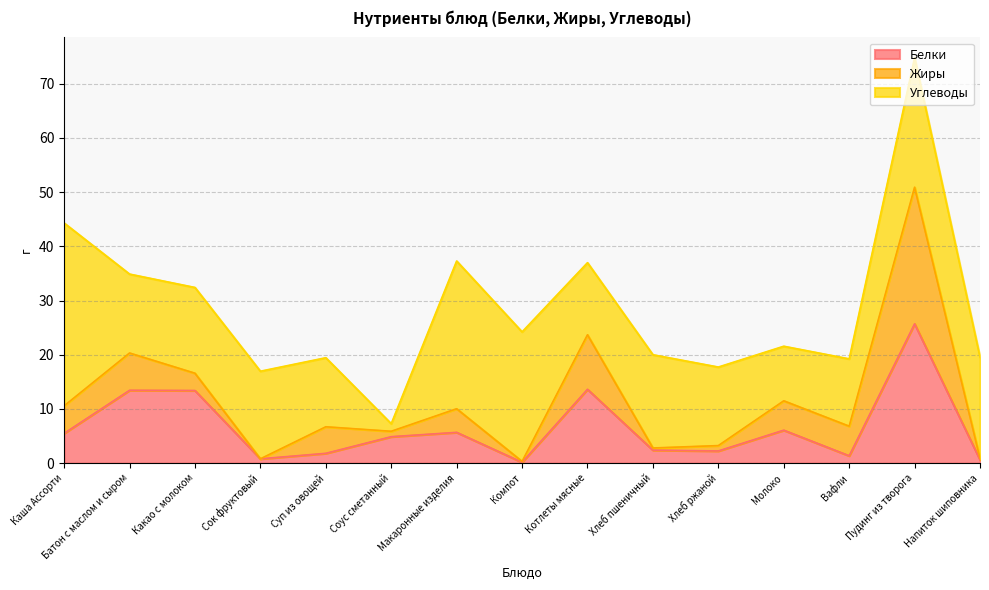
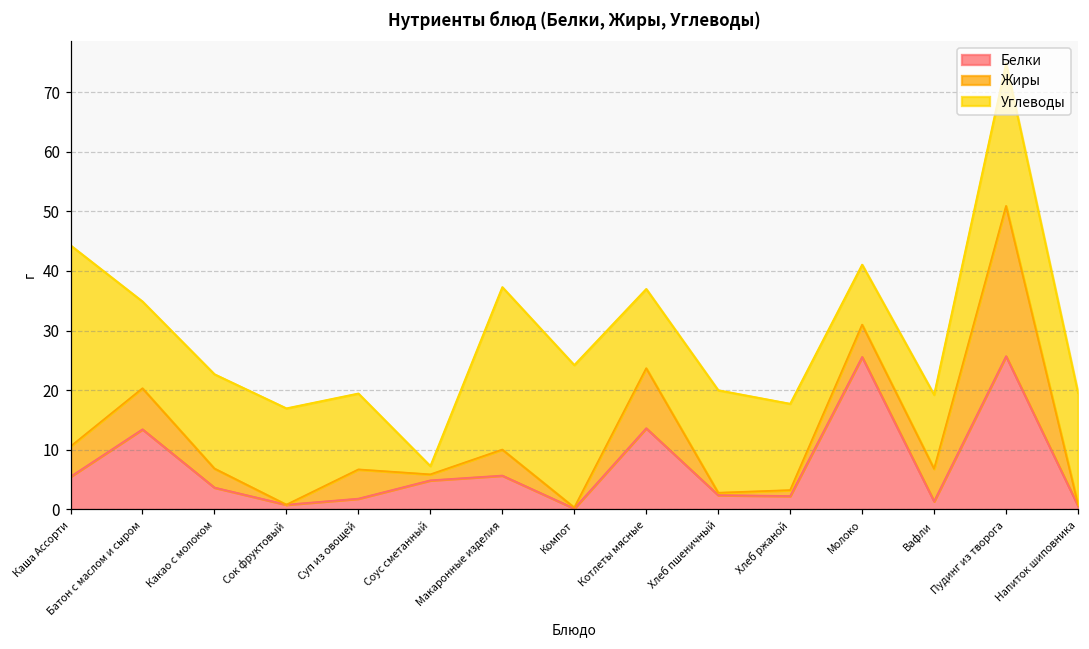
  {
    "Белки": {
      "Каша Ассорти": 6,
      "Батон с маслом и сыром": 13,
-     "Какао с молоком": 13,
+     "Какао с молоком": 4,
      "Суп из овощей": 2,
      "Соус сметанный": 5,
      "Макаронные изделия": 6,
      "Котлеты мясные": 14,
      "Хлеб ржаной": 2,
-     "Молоко": 6,
+     "Молоко": 26,
      "Вафли": 1,
      "Пудинг из творога": 26
    }
  }
